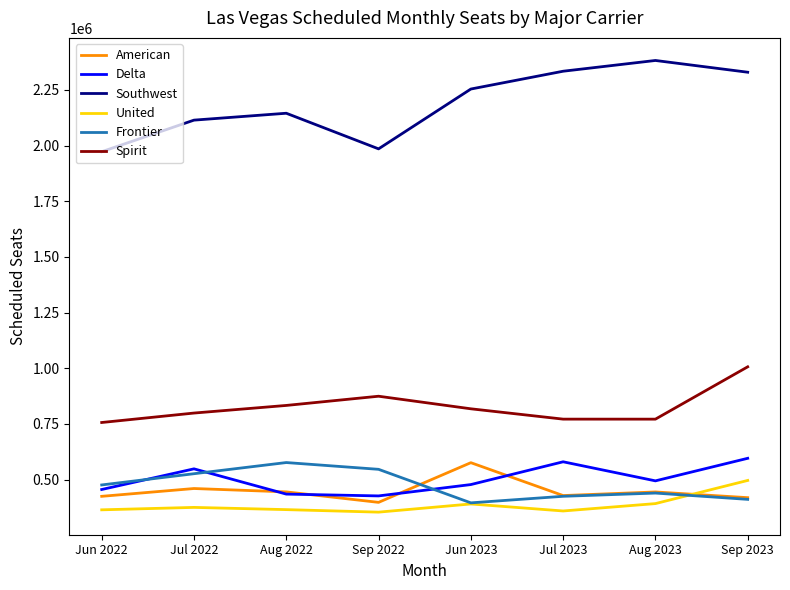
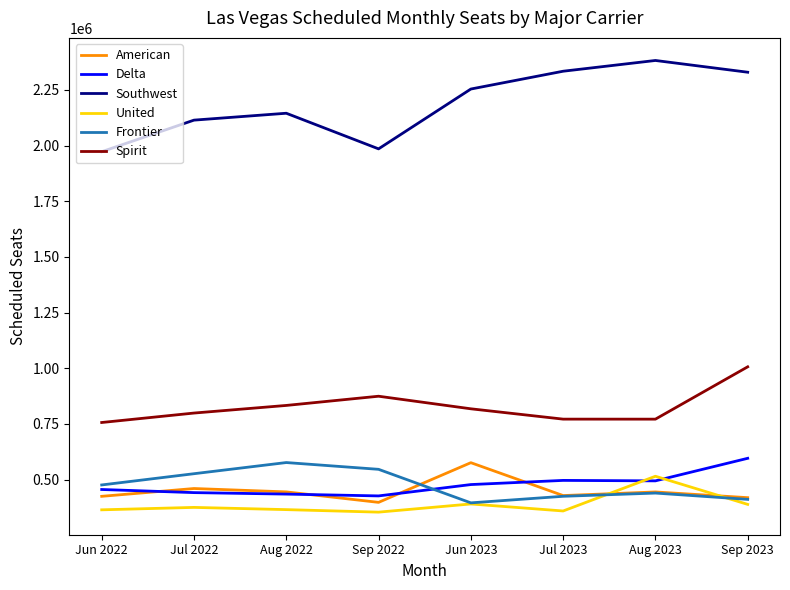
  {
    "American": {
      "Jun 2022": 430000,
      "Jul 2022": 460000,
      "Sep 2022": 400000,
      "Jun 2023": 580000
    },
    "Delta": {
      "Jun 2022": 460000,
-     "Jul 2022": 550000,
+     "Jul 2022": 440000,
      "Sep 2022": 430000,
      "Jun 2023": 480000,
-     "Jul 2023": 580000,
+     "Jul 2023": 500000,
      "Aug 2023": 490000,
      "Sep 2023": 600000
    },
    "Southwest": {
      "Jul 2022": 2110000,
      "Aug 2022": 2150000,
      "Sep 2022": 1990000,
      "Jun 2023": 2250000,
      "Jul 2023": 2330000,
      "Aug 2023": 2380000,
      "Sep 2023": 2330000
    },
    "United": {
      "Jun 2022": 360000,
      "Jul 2022": 380000,
      "Aug 2022": 370000,
      "Sep 2022": 350000,
      "Jul 2023": 360000,
-     "Aug 2023": 390000,
-     "Sep 2023": 500000
+     "Aug 2023": 520000,
+     "Sep 2023": 390000
    },
    "Frontier": {
      "Jun 2022": 480000,
      "Jul 2022": 530000,
      "Aug 2022": 580000,
      "Sep 2022": 550000
    },
    "Spirit": {
      "Jun 2022": 760000,
      "Jul 2022": 800000,
      "Aug 2022": 830000,
      "Sep 2022": 870000,
      "Jun 2023": 820000,
      "Jul 2023": 770000,
      "Aug 2023": 770000,
      "Sep 2023": 1010000
    }
  }
